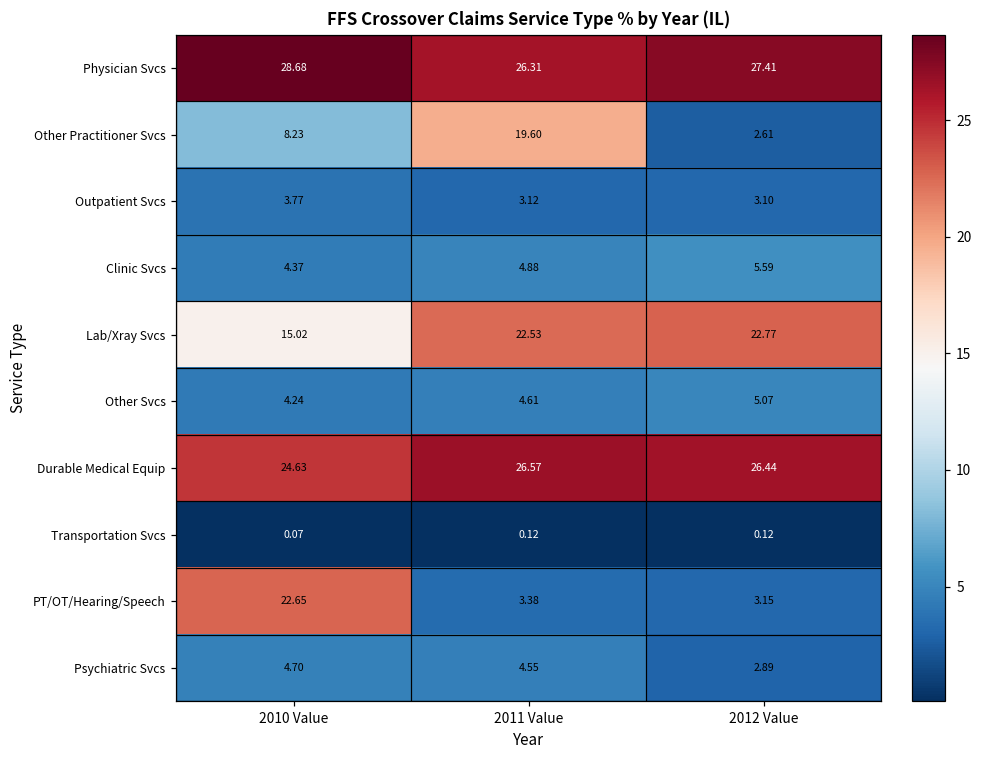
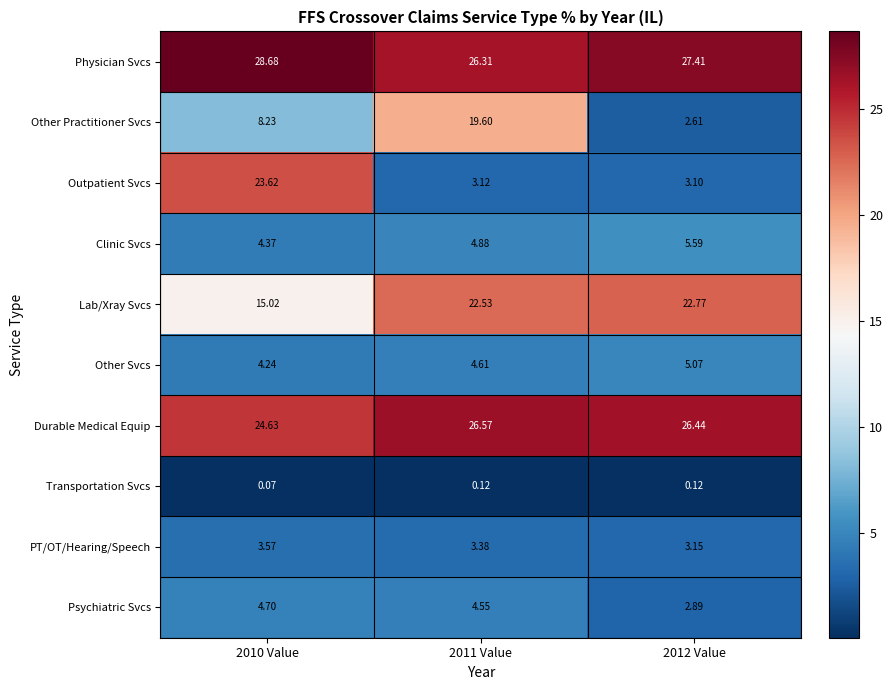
  {
    "Physician Svcs": {
      "2010 Value": 28.68,
      "2011 Value": 26.31,
      "2012 Value": 27.41
    },
    "Other Practitioner Svcs": {
      "2010 Value": 8.23,
      "2011 Value": 19.60,
      "2012 Value": 2.61
    },
    "Outpatient Svcs": {
-     "2010 Value": 3.77,
+     "2010 Value": 23.62,
      "2011 Value": 3.12,
      "2012 Value": 3.10
    },
    "Clinic Svcs": {
      "2010 Value": 4.37,
      "2011 Value": 4.88,
      "2012 Value": 5.59
    },
    "Lab/Xray Svcs": {
      "2010 Value": 15.02,
      "2011 Value": 22.53,
      "2012 Value": 22.77
    },
    "Other Svcs": {
      "2010 Value": 4.24,
      "2011 Value": 4.61,
      "2012 Value": 5.07
    },
    "Durable Medical Equip": {
      "2010 Value": 24.63,
      "2011 Value": 26.57,
      "2012 Value": 26.44
    },
    "Transportation Svcs": {
      "2010 Value": 0.07,
      "2011 Value": 0.12,
      "2012 Value": 0.12
    },
    "PT/OT/Hearing/Speech": {
-     "2010 Value": 22.65,
+     "2010 Value": 3.57,
      "2011 Value": 3.38,
      "2012 Value": 3.15
    },
    "Psychiatric Svcs": {
      "2010 Value": 4.70,
      "2011 Value": 4.55,
      "2012 Value": 2.89
    }
  }
